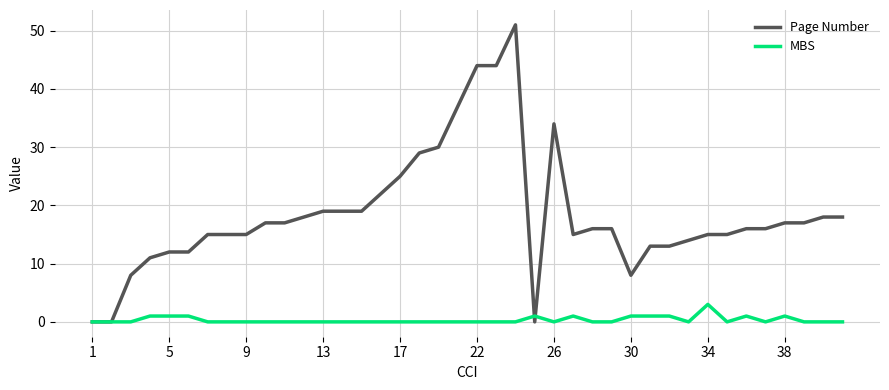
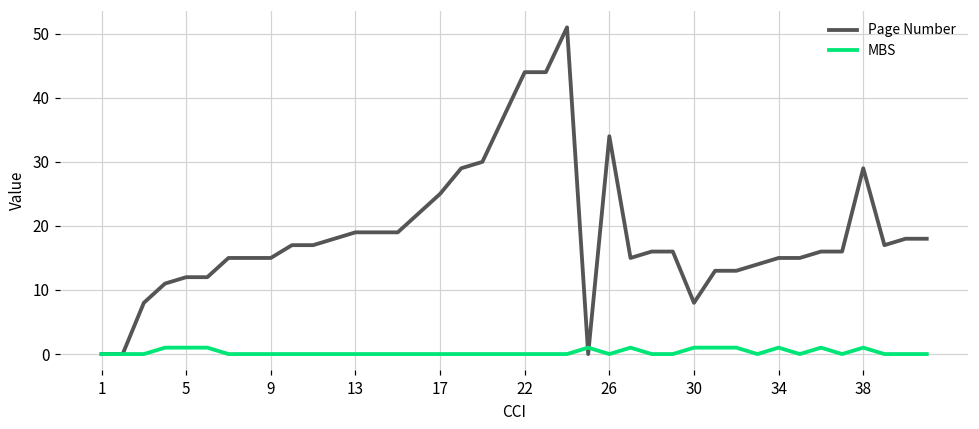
  {
    "Page Number": {
      "5": 12,
      "9": 15,
      "13": 19,
      "17": 25,
      "22": 44,
      "26": 34,
      "30": 8,
      "34": 15,
-     "38": 17
+     "38": 29
    },
    "MBS": {
      "5": 1,
      "9": 0,
      "13": 0,
      "17": 0,
      "22": 0,
      "26": 0,
      "30": 1,
-     "34": 3,
+     "34": 1,
      "38": 1
    }
  }
